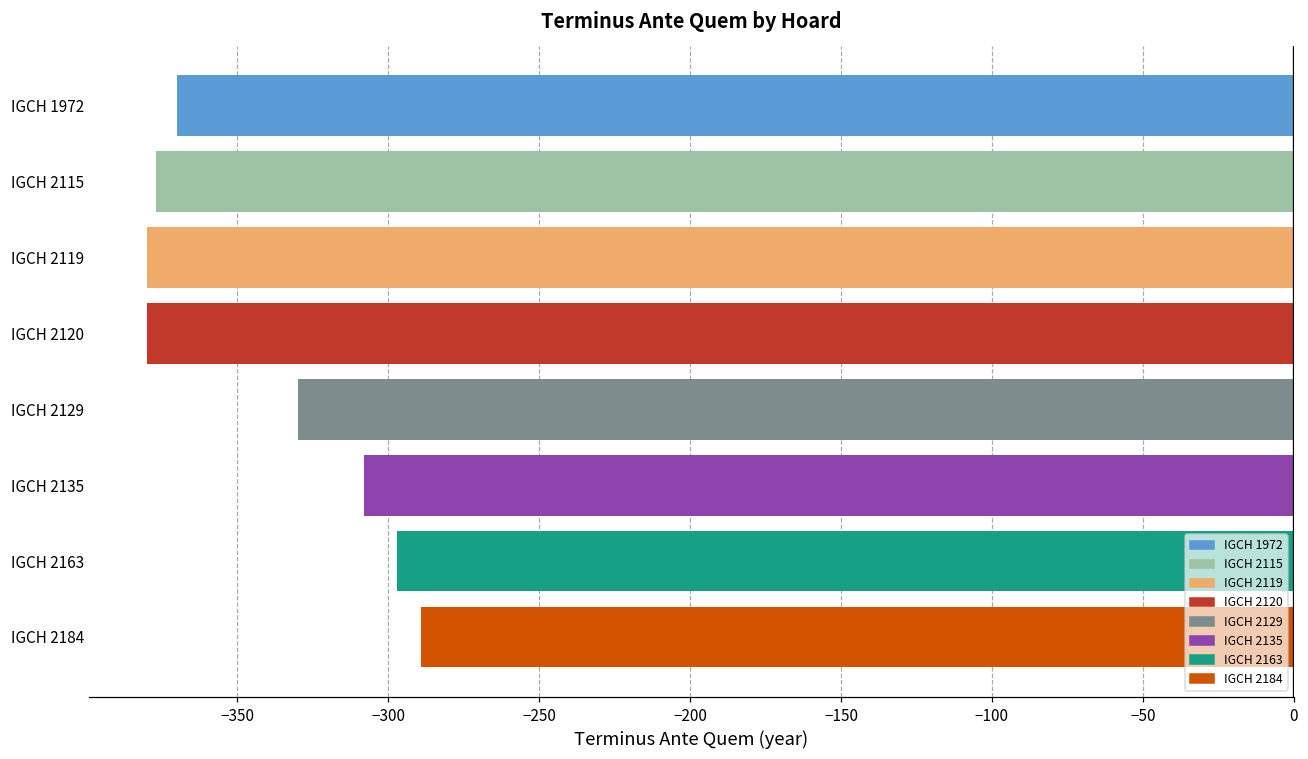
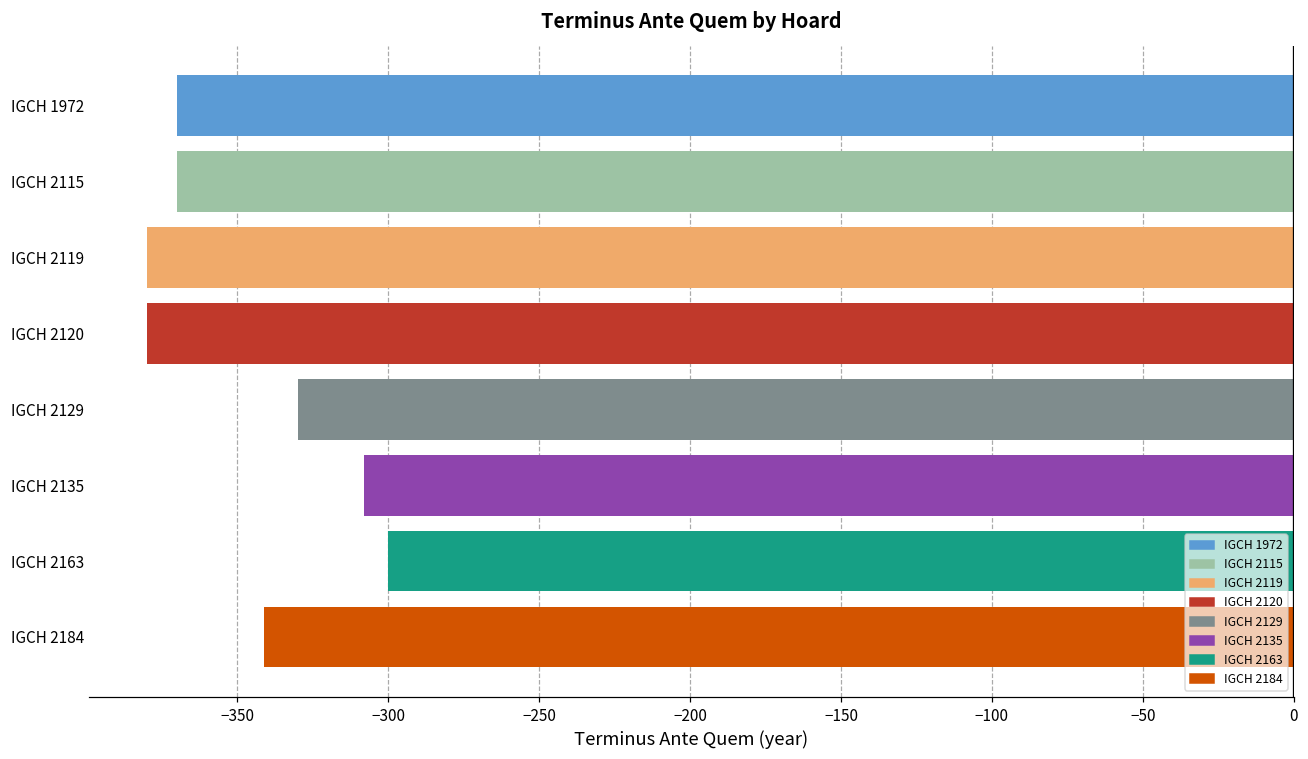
  {
    "IGCH 1972": -370,
-   "IGCH 2115": -377,
+   "IGCH 2115": -370,
    "IGCH 2119": -380,
    "IGCH 2120": -380,
    "IGCH 2129": -330,
    "IGCH 2135": -308,
-   "IGCH 2163": -297,
-   "IGCH 2184": -289
+   "IGCH 2163": -300,
+   "IGCH 2184": -341
  }
